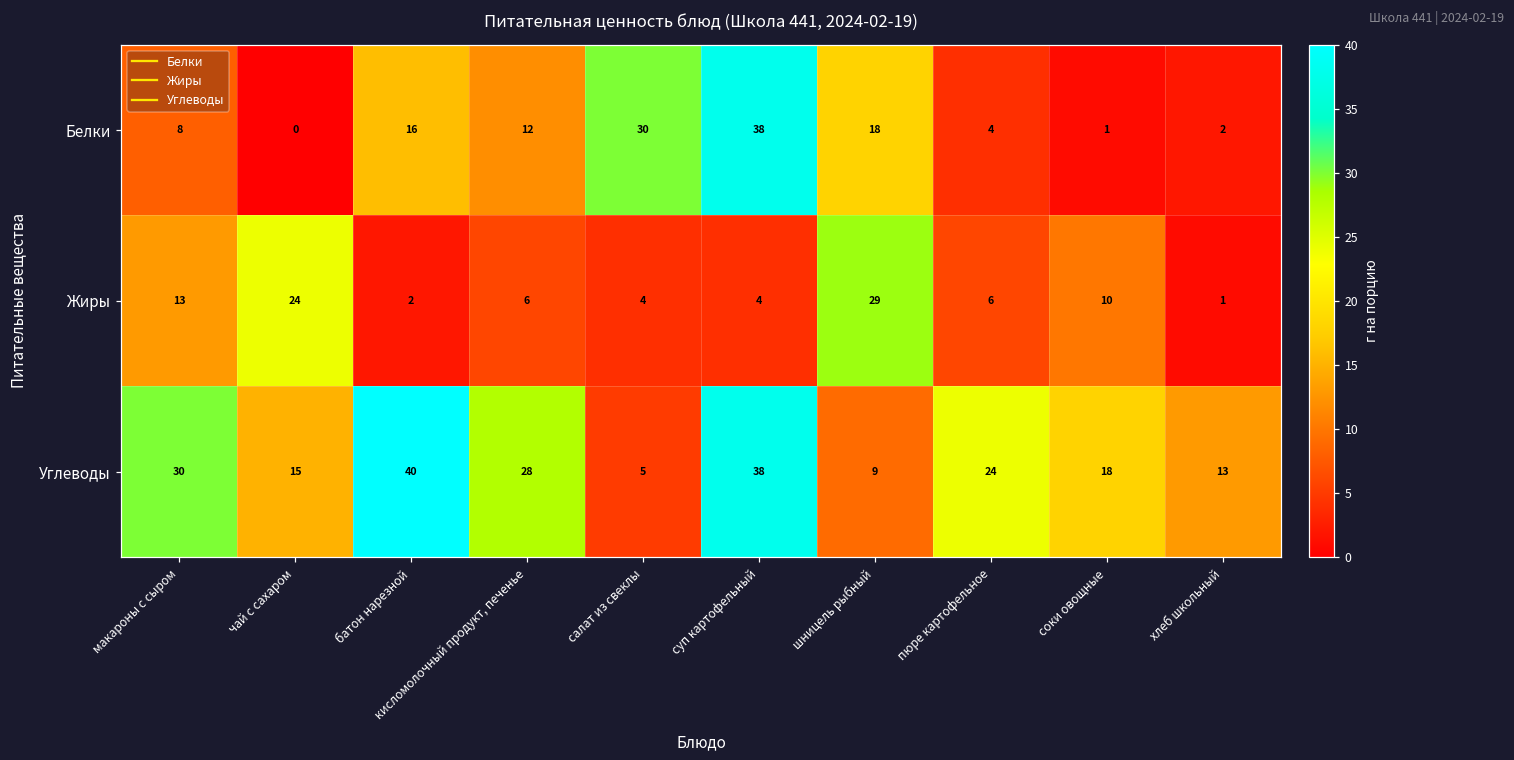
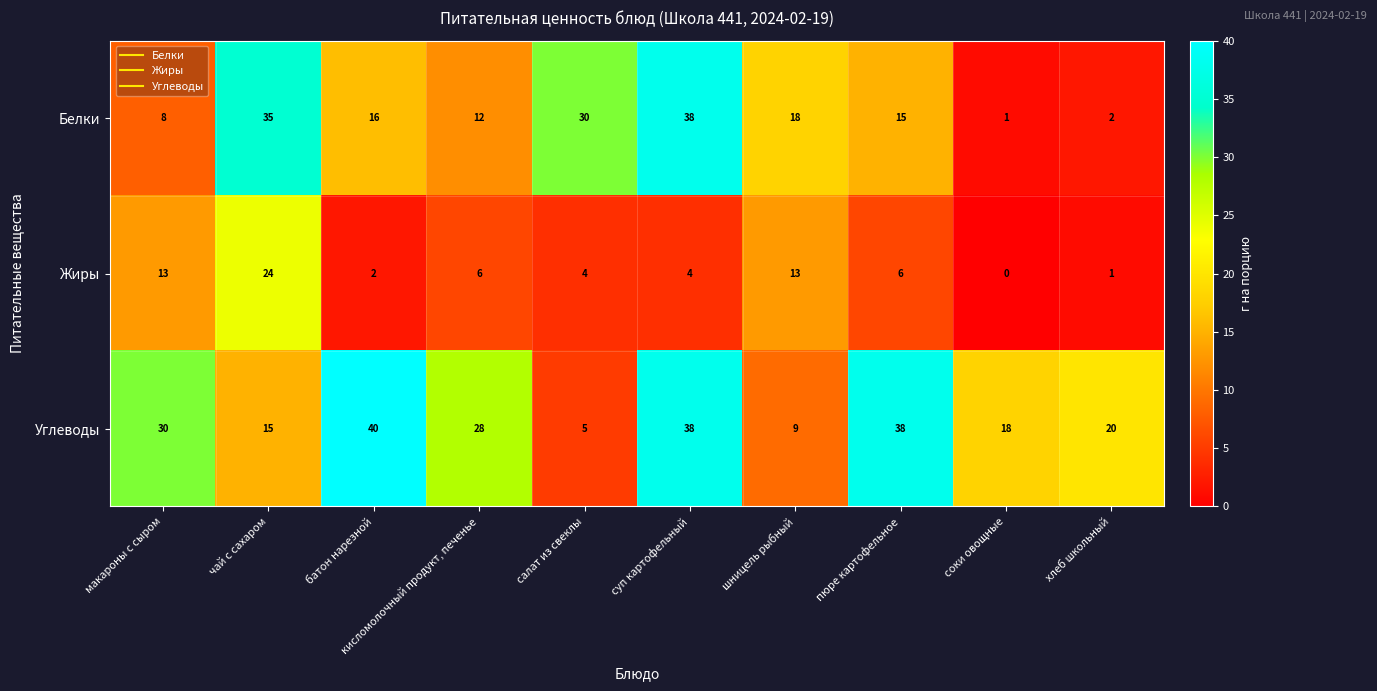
  {
    "Белки": {
      "макароны с сыром": 8,
-     "чай с сахаром": 0,
+     "чай с сахаром": 35,
      "батон нарезной": 16,
      "кисломолочный продукт, печенье": 12,
      "салат из свеклы": 30,
      "суп картофельный": 38,
      "шницель рыбный": 18,
-     "пюре картофельное": 4,
+     "пюре картофельное": 15,
      "соки овощные": 1,
      "хлеб школьный": 2
    },
    "Жиры": {
      "макароны с сыром": 13,
      "чай с сахаром": 24,
      "батон нарезной": 2,
      "кисломолочный продукт, печенье": 6,
      "салат из свеклы": 4,
      "суп картофельный": 4,
-     "шницель рыбный": 29,
+     "шницель рыбный": 13,
      "пюре картофельное": 6,
-     "соки овощные": 10,
+     "соки овощные": 0,
      "хлеб школьный": 1
    },
    "Углеводы": {
      "макароны с сыром": 30,
      "чай с сахаром": 15,
      "батон нарезной": 40,
      "кисломолочный продукт, печенье": 28,
      "салат из свеклы": 5,
      "суп картофельный": 38,
      "шницель рыбный": 9,
-     "пюре картофельное": 24,
+     "пюре картофельное": 38,
      "соки овощные": 18,
-     "хлеб школьный": 13
+     "хлеб школьный": 20
    }
  }
